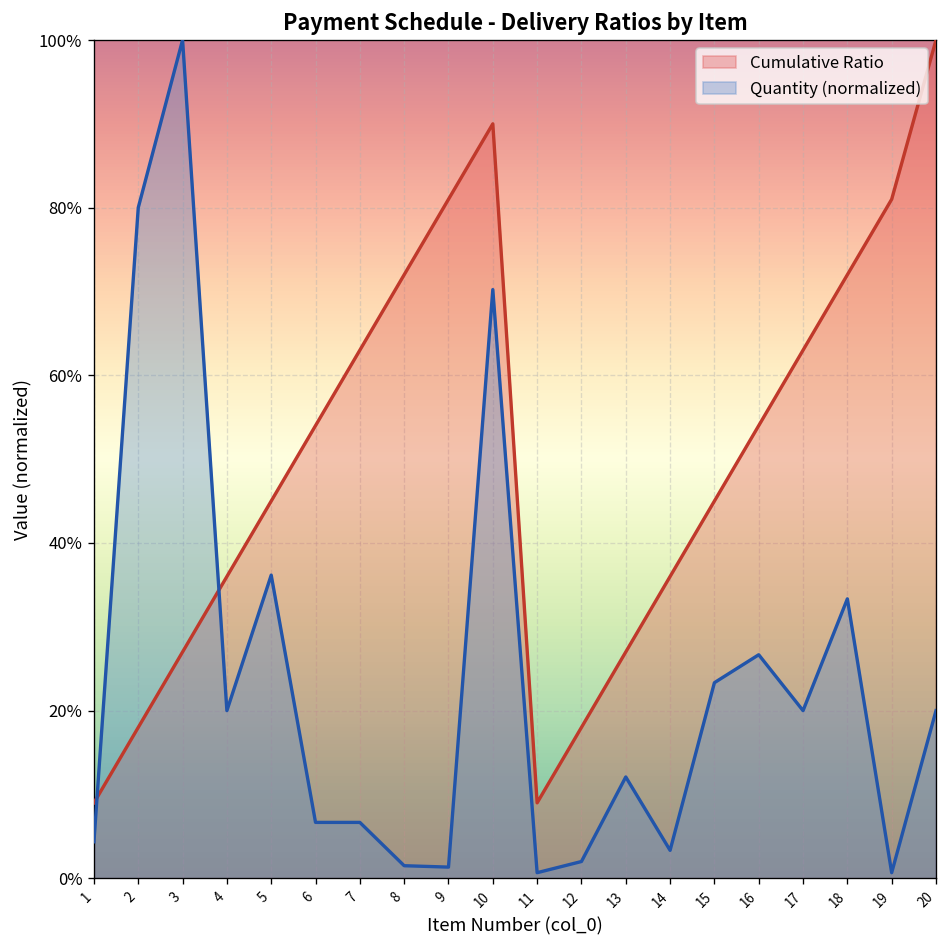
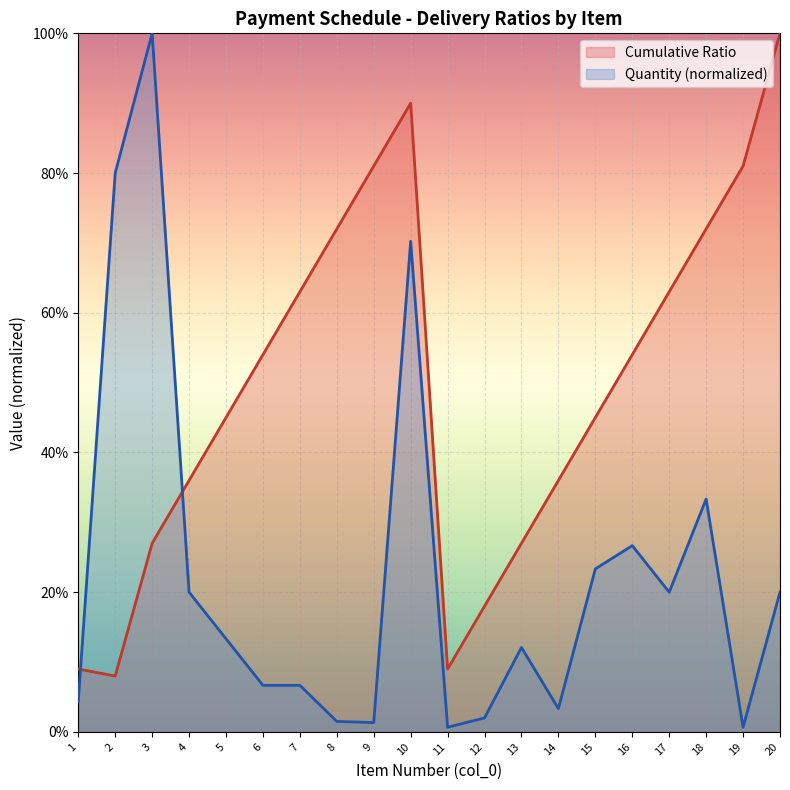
  {
    "Cumulative Ratio": {
      "1": "9%",
-     "2": "18%",
+     "2": "8%",
      "3": "27%",
      "4": "36%",
      "5": "45%",
      "6": "54%",
      "7": "63%",
      "8": "72%",
      "9": "81%",
      "10": "90%",
      "11": "9%",
      "12": "18%",
      "13": "27%",
      "14": "36%",
      "15": "45%",
      "16": "54%",
      "17": "63%",
      "18": "72%",
      "19": "81%",
      "20": "100%"
    },
    "Quantity (normalized)": {
      "1": "4%",
      "2": "80%",
      "3": "100%",
      "4": "20%",
-     "5": "36%",
+     "5": "13%",
      "6": "7%",
      "7": "7%",
      "8": "2%",
      "9": "1%",
      "10": "70%",
      "11": "1%",
      "12": "2%",
      "13": "12%",
      "14": "3%",
      "15": "23%",
      "16": "27%",
      "17": "20%",
      "18": "33%",
      "19": "1%",
      "20": "20%"
    }
  }
